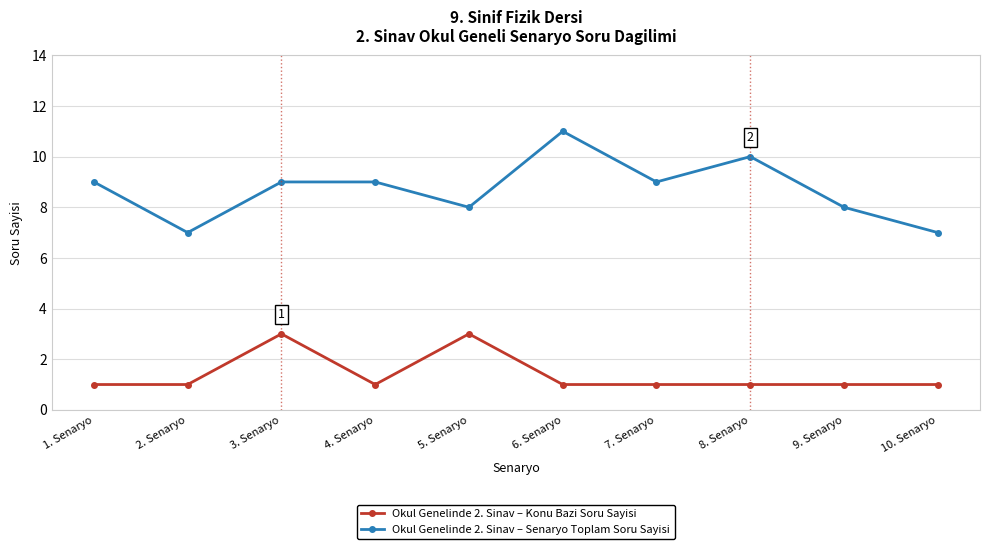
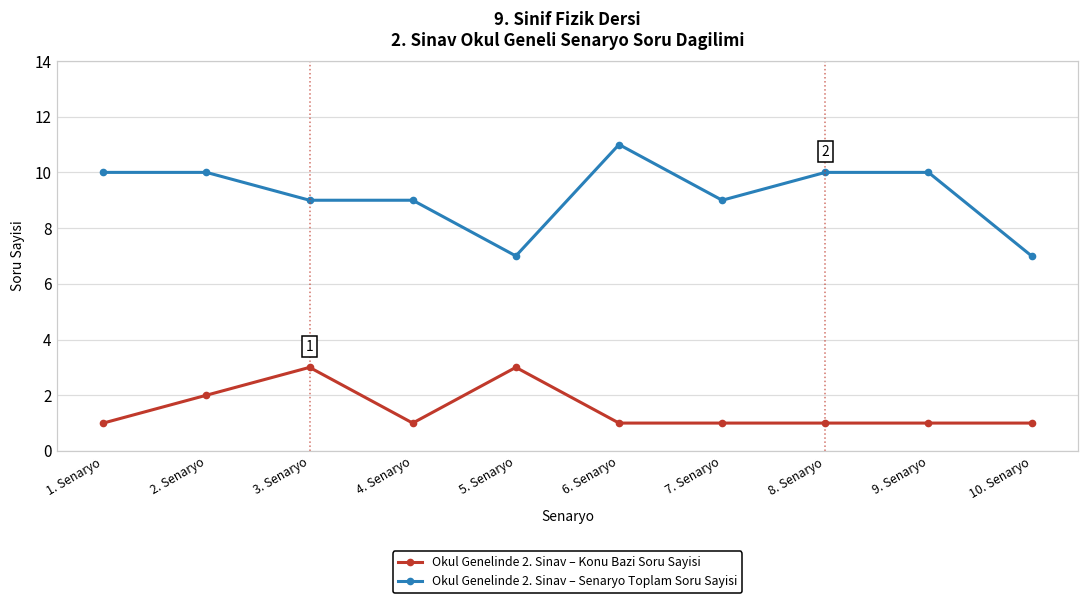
  {
    "Okul Genelinde 2. Sinav – Konu Bazi Soru Sayisi": {
      "1. Senaryo": 1,
-     "2. Senaryo": 1,
+     "2. Senaryo": 2,
      "4. Senaryo": 1,
      "5. Senaryo": 3,
      "6. Senaryo": 1,
      "7. Senaryo": 1,
      "8. Senaryo": 1,
      "9. Senaryo": 1,
      "10. Senaryo": 1
    },
    "Okul Genelinde 2. Sinav – Senaryo Toplam Soru Sayisi": {
-     "1. Senaryo": 9,
-     "2. Senaryo": 7,
+     "1. Senaryo": 10,
+     "2. Senaryo": 10,
      "3. Senaryo": 9,
      "4. Senaryo": 9,
-     "5. Senaryo": 8,
+     "5. Senaryo": 7,
      "6. Senaryo": 11,
      "7. Senaryo": 9,
-     "9. Senaryo": 8,
+     "9. Senaryo": 10,
      "10. Senaryo": 7
    }
  }
